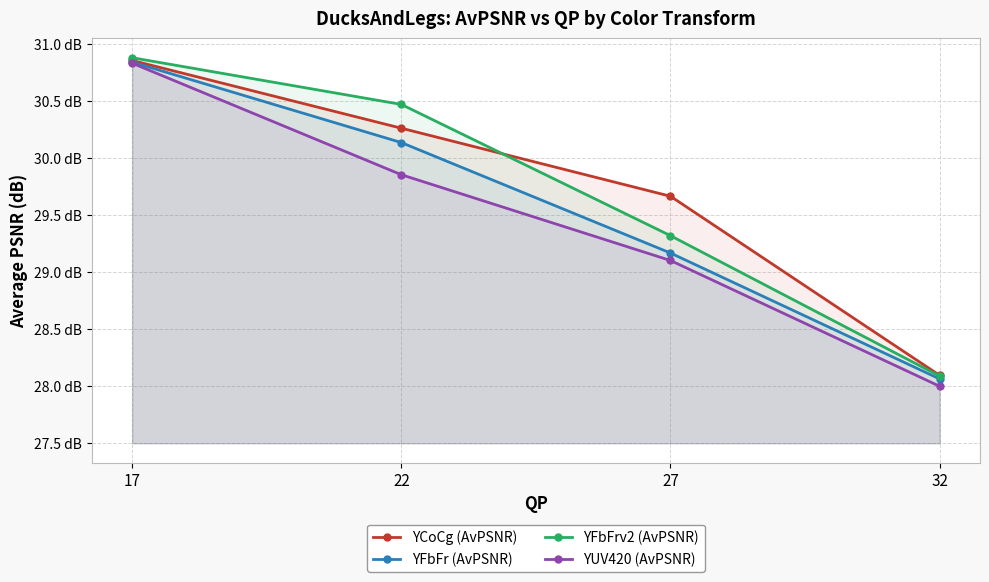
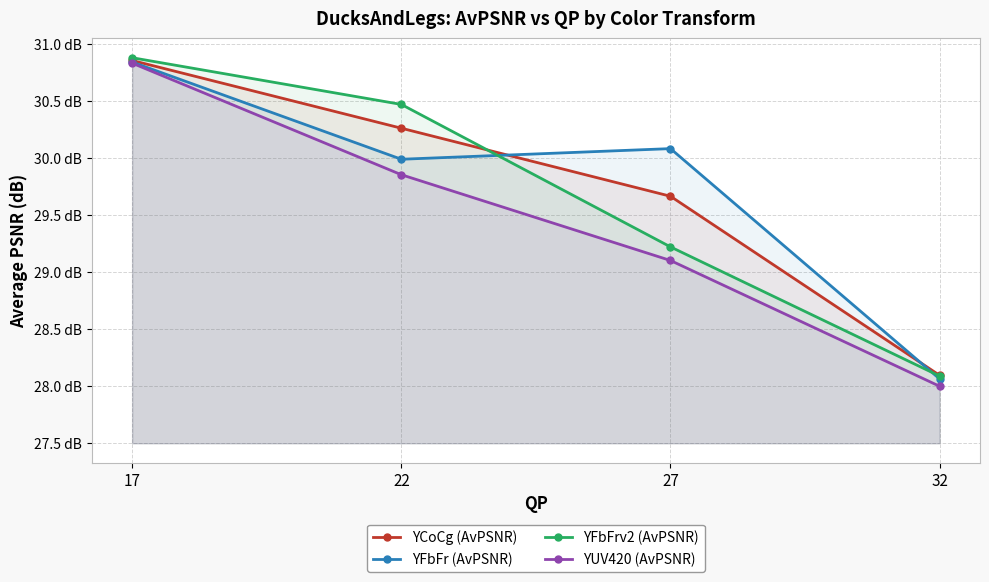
  {
    "YCoCg (AvPSNR)": {
      "22": "30.26 dB",
      "27": "29.66 dB"
    },
    "YFbFr (AvPSNR)": {
-     "22": "30.14 dB",
-     "27": "29.17 dB",
+     "22": "29.99 dB",
+     "27": "30.08 dB",
      "32": "28.06 dB"
    },
    "YFbFrv2 (AvPSNR)": {
      "17": "30.88 dB",
      "22": "30.47 dB",
-     "27": "29.32 dB"
+     "27": "29.22 dB"
    },
    "YUV420 (AvPSNR)": {
      "22": "29.85 dB",
      "27": "29.10 dB",
      "32": "28.00 dB"
    }
  }
